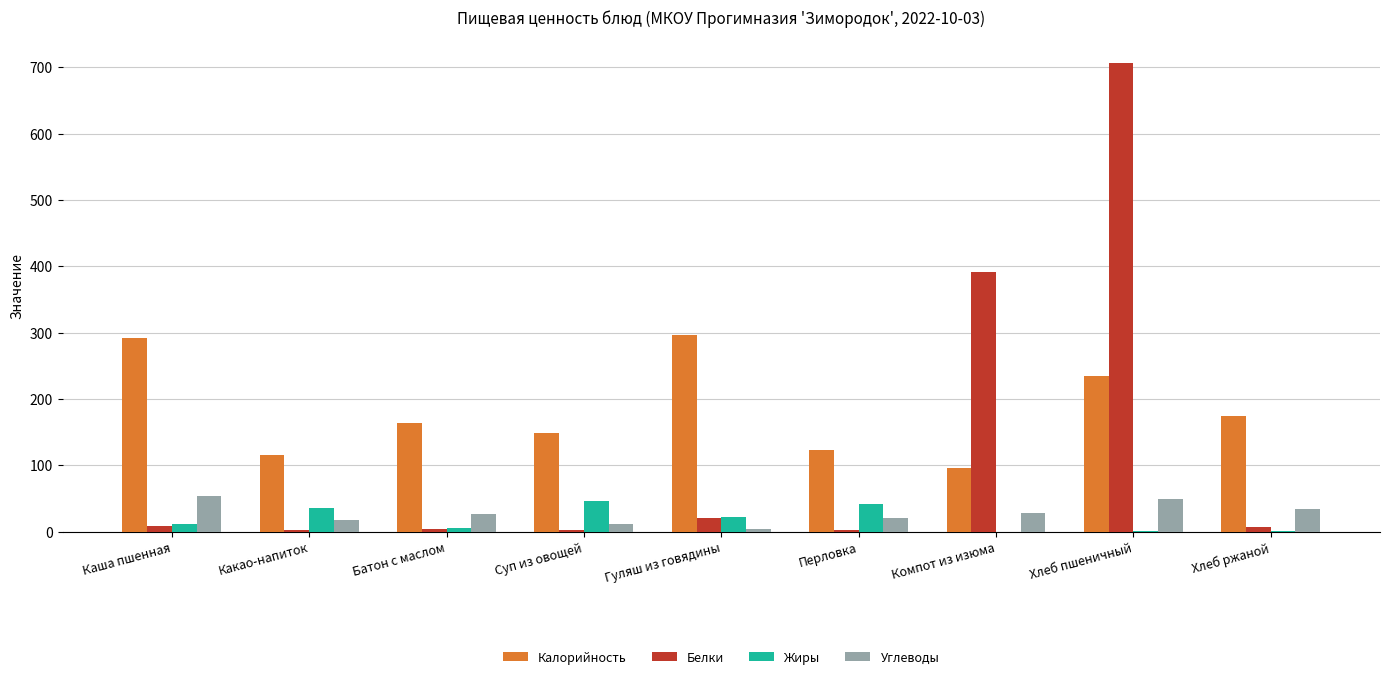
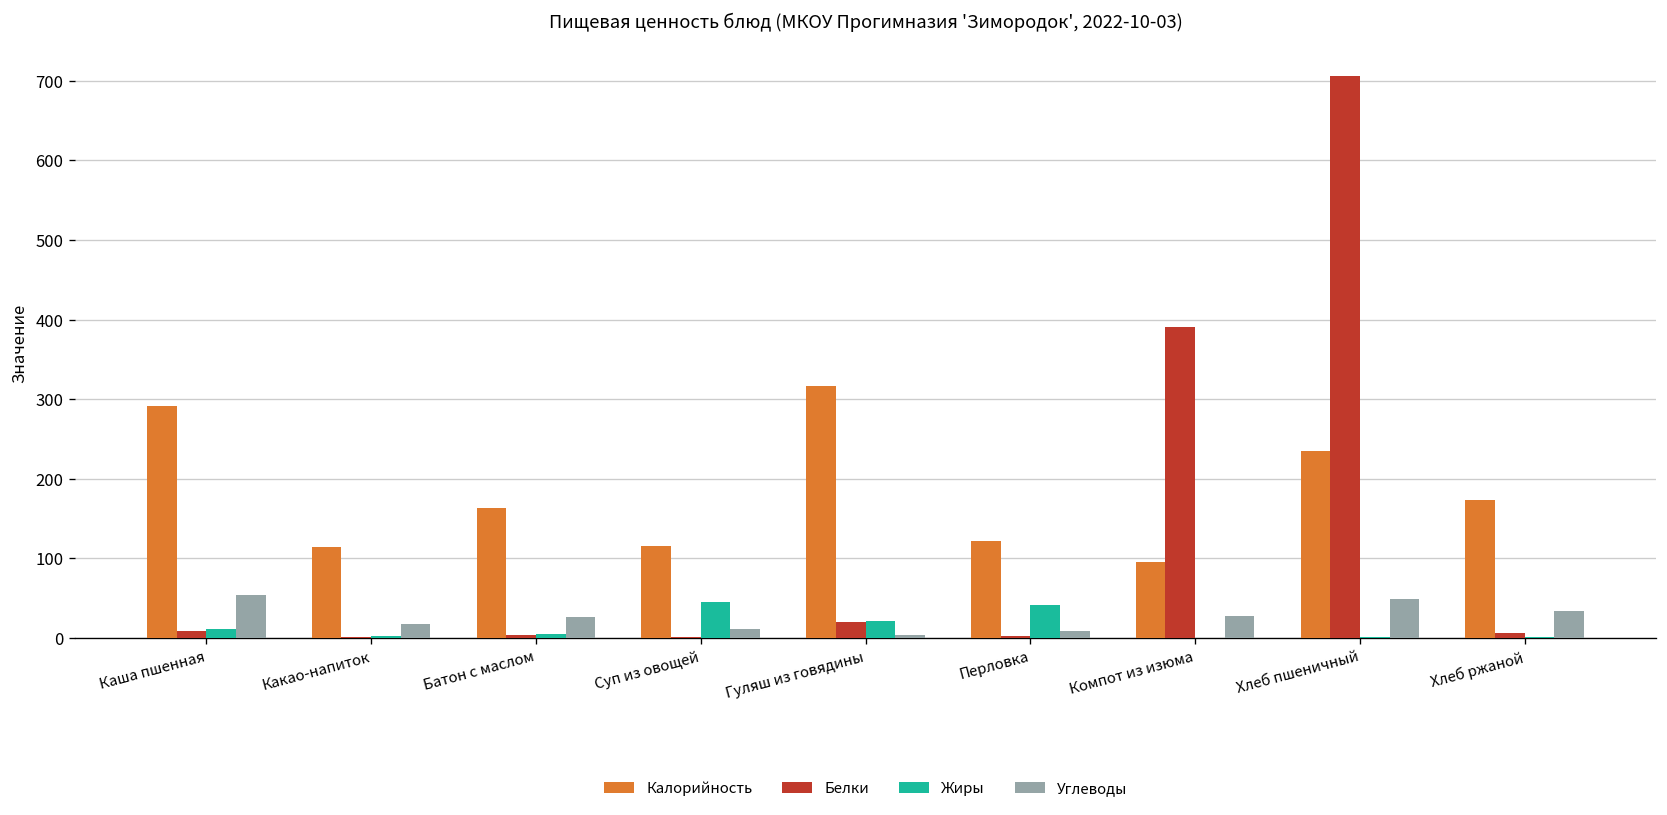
  {
    "Калорийность": {
      "Каша пшенная": 290,
      "Какао-напиток": 120,
      "Батон с маслом": 160,
-     "Суп из овощей": 150,
-     "Гуляш из говядины": 300,
+     "Суп из овощей": 120,
+     "Гуляш из говядины": 320,
      "Перловка": 120,
      "Компот из изюма": 100,
      "Хлеб пшеничный": 240,
      "Хлеб ржаной": 170
    },
    "Белки": {
      "Каша пшенная": 10,
      "Батон с маслом": 0,
      "Гуляш из говядины": 20,
      "Компот из изюма": 390,
      "Хлеб пшеничный": 710,
      "Хлеб ржаной": 10
    },
    "Жиры": {
      "Каша пшенная": 10,
-     "Какао-напиток": 40,
+     "Какао-напиток": 0,
      "Батон с маслом": 10,
      "Суп из овощей": 50,
      "Гуляш из говядины": 20,
      "Перловка": 40,
      "Компот из изюма": 0
    },
    "Углеводы": {
      "Каша пшенная": 50,
      "Какао-напиток": 20,
      "Батон с маслом": 30,
      "Суп из овощей": 10,
      "Гуляш из говядины": 0,
-     "Перловка": 20,
+     "Перловка": 10,
      "Компот из изюма": 30,
      "Хлеб пшеничный": 50,
      "Хлеб ржаной": 30
    }
  }
